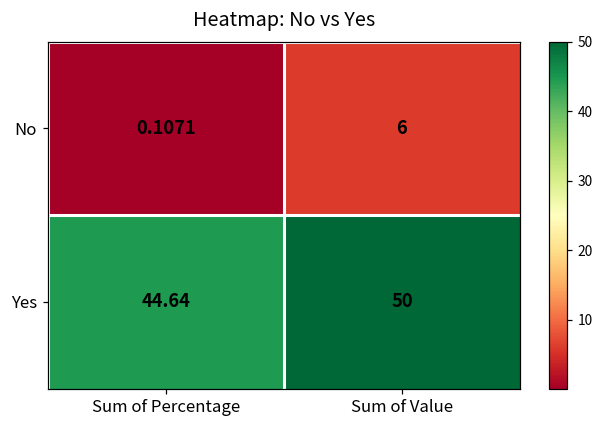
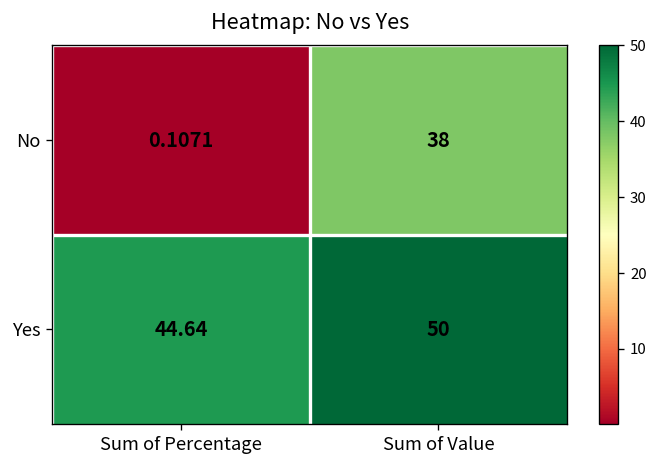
  {
    "No": {
      "Sum of Percentage": 0.1071,
-     "Sum of Value": 6
+     "Sum of Value": 38
    },
    "Yes": {
      "Sum of Percentage": 44.64,
      "Sum of Value": 50
    }
  }
